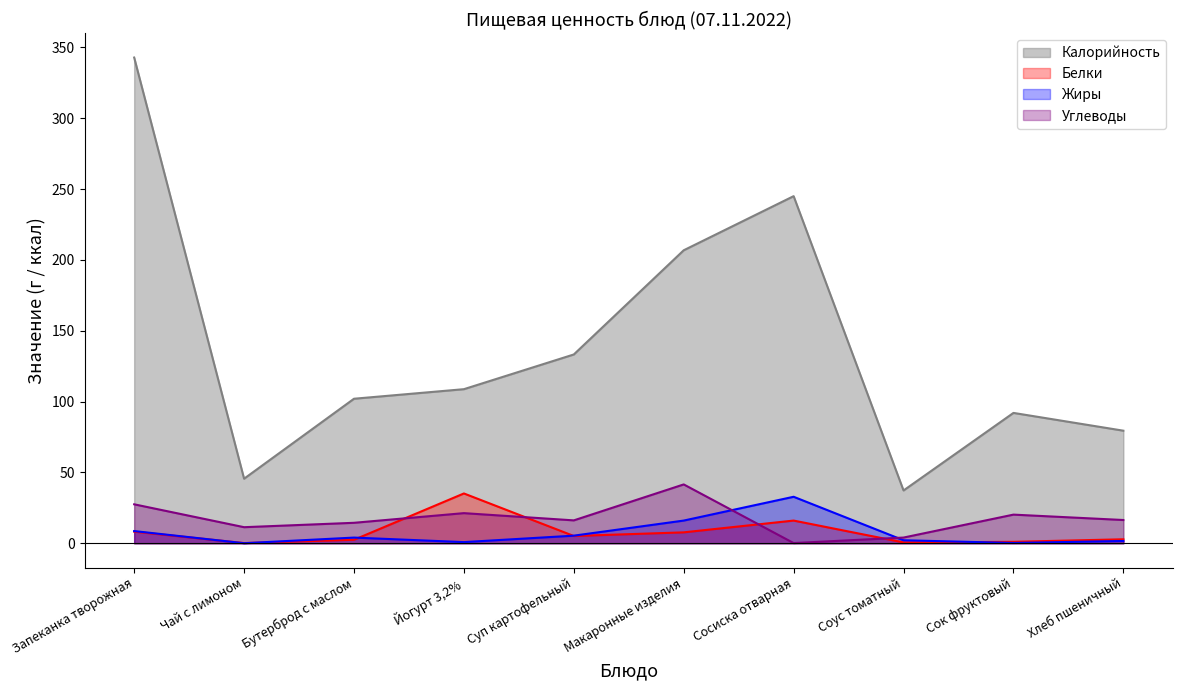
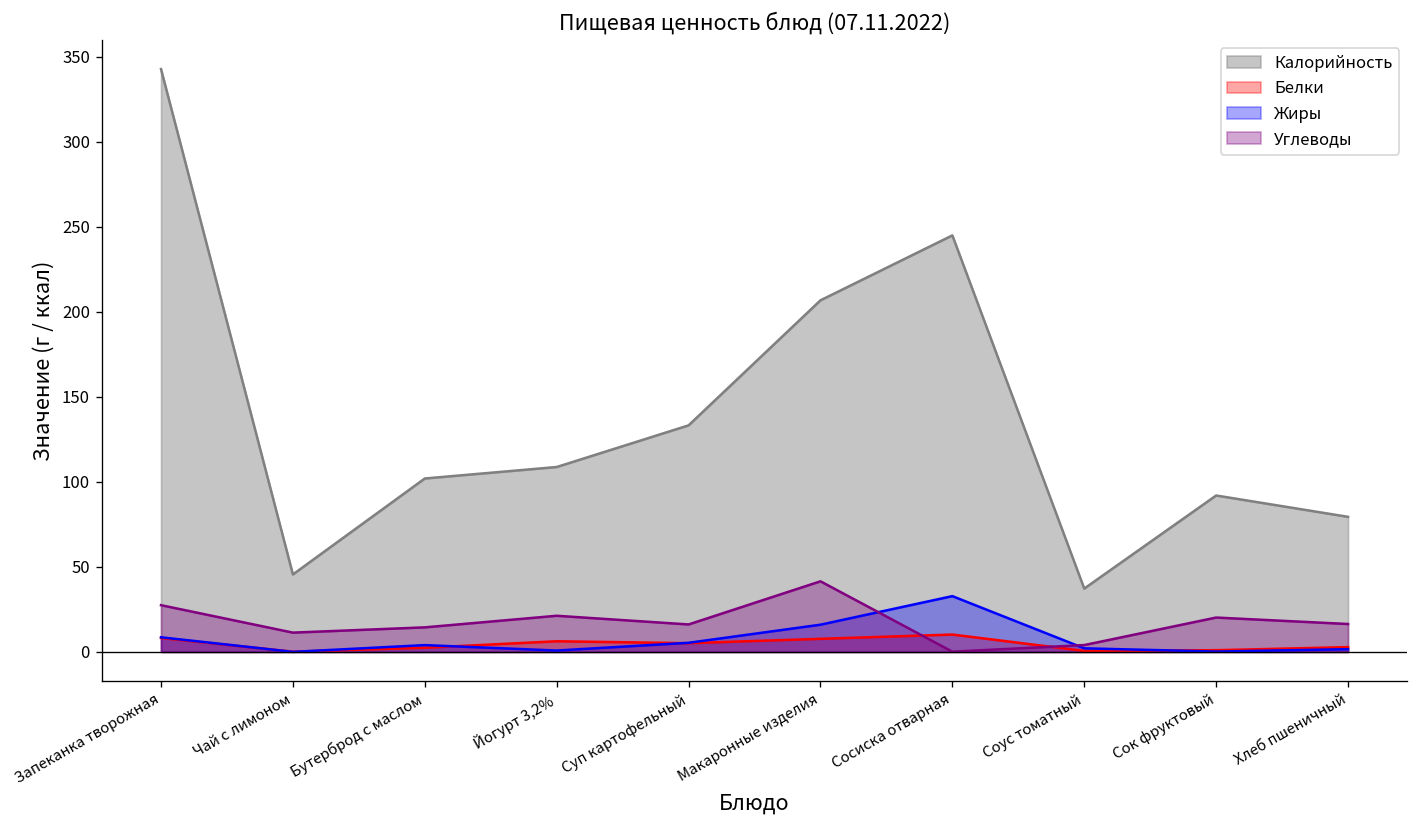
  {
    "Белки": {
-     "Йогурт 3,2%": 35,
+     "Йогурт 3,2%": 6,
      "Макаронные изделия": 8,
-     "Сосиска отварная": 16
+     "Сосиска отварная": 10
    },
    "Жиры": {
      "Йогурт 3,2%": 1,
      "Макаронные изделия": 16,
      "Сосиска отварная": 33
    }
  }
